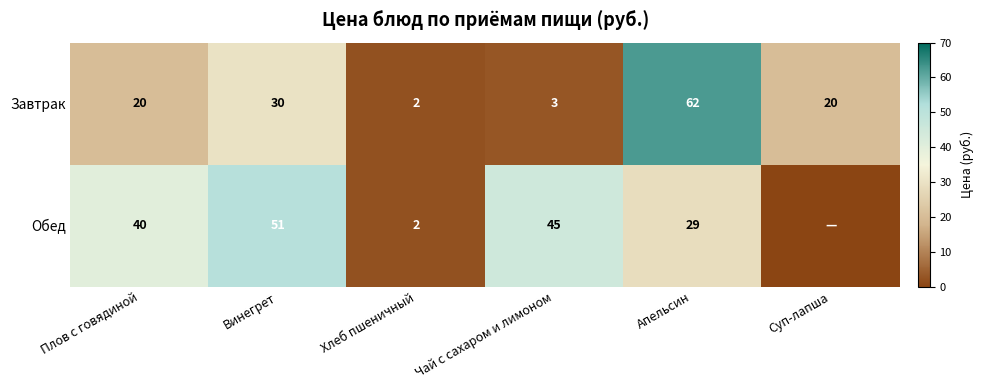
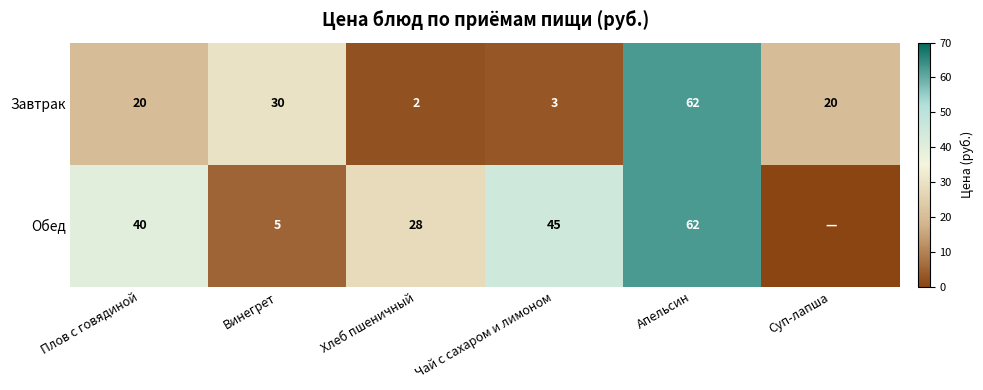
  {
    "Завтрак": {
      "Плов с говядиной": 20,
      "Винегрет": 30,
      "Хлеб пшеничный": 2,
      "Чай с сахаром и лимоном": 3,
      "Апельсин": 62,
      "Суп-лапша": 20
    },
    "Обед": {
      "Плов с говядиной": 40,
-     "Винегрет": 51,
-     "Хлеб пшеничный": 2,
+     "Винегрет": 5,
+     "Хлеб пшеничный": 28,
      "Чай с сахаром и лимоном": 45,
-     "Апельсин": 29
+     "Апельсин": 62
    }
  }
